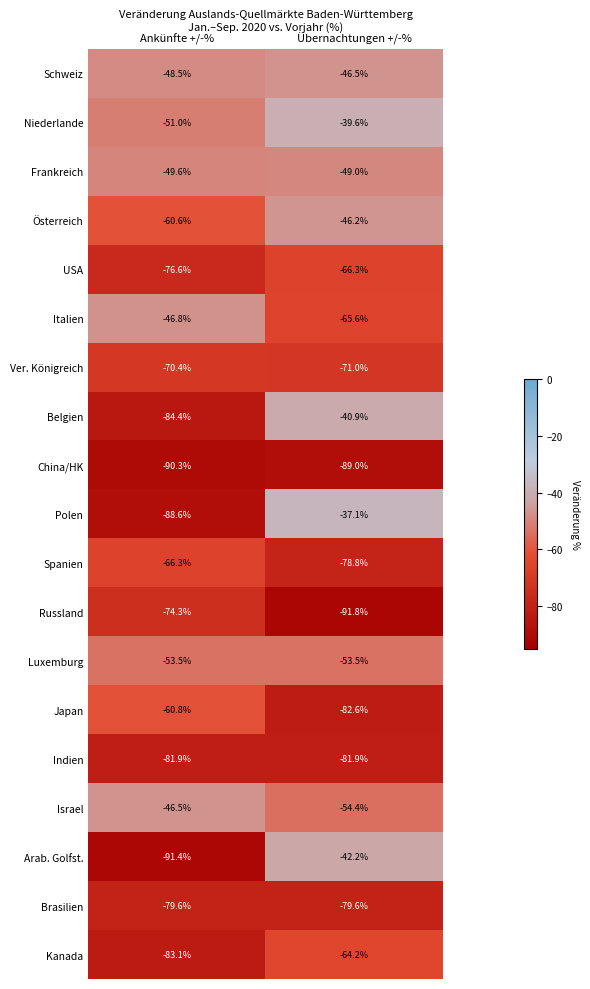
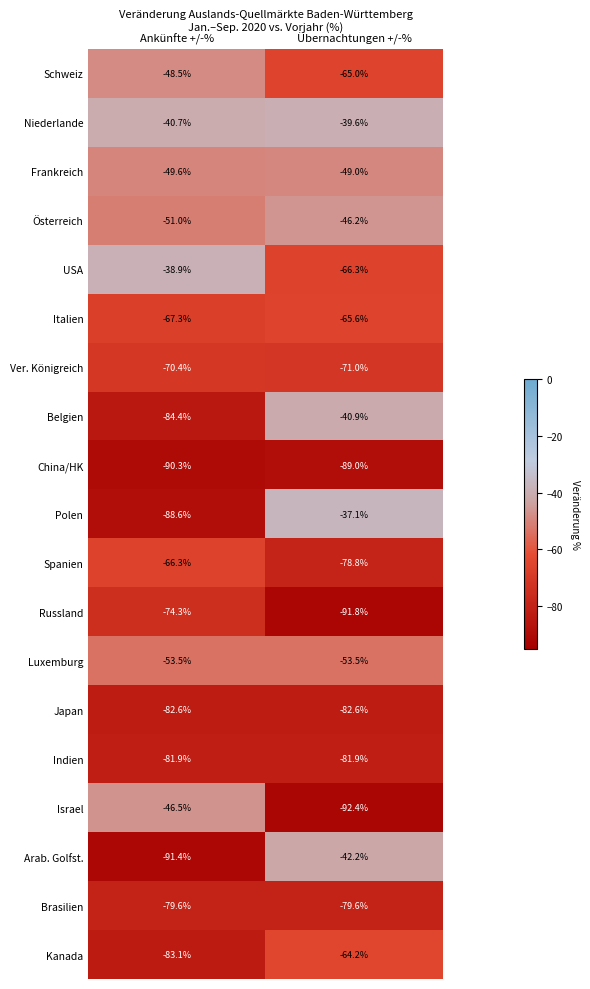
  {
    "Schweiz": {
      "Ankünfte +/-%": "-48.5%",
-     "Übernachtungen +/-%": "-46.5%"
+     "Übernachtungen +/-%": "-65.0%"
    },
    "Niederlande": {
-     "Ankünfte +/-%": "-51.0%",
+     "Ankünfte +/-%": "-40.7%",
      "Übernachtungen +/-%": "-39.6%"
    },
    "Frankreich": {
      "Ankünfte +/-%": "-49.6%",
      "Übernachtungen +/-%": "-49.0%"
    },
    "Österreich": {
-     "Ankünfte +/-%": "-60.6%",
+     "Ankünfte +/-%": "-51.0%",
      "Übernachtungen +/-%": "-46.2%"
    },
    "USA": {
-     "Ankünfte +/-%": "-76.6%",
+     "Ankünfte +/-%": "-38.9%",
      "Übernachtungen +/-%": "-66.3%"
    },
    "Italien": {
-     "Ankünfte +/-%": "-46.8%",
+     "Ankünfte +/-%": "-67.3%",
      "Übernachtungen +/-%": "-65.6%"
    },
    "Ver. Königreich": {
      "Ankünfte +/-%": "-70.4%",
      "Übernachtungen +/-%": "-71.0%"
    },
    "Belgien": {
      "Ankünfte +/-%": "-84.4%",
      "Übernachtungen +/-%": "-40.9%"
    },
    "China/HK": {
      "Ankünfte +/-%": "-90.3%",
      "Übernachtungen +/-%": "-89.0%"
    },
    "Polen": {
      "Ankünfte +/-%": "-88.6%",
      "Übernachtungen +/-%": "-37.1%"
    },
    "Spanien": {
      "Ankünfte +/-%": "-66.3%",
      "Übernachtungen +/-%": "-78.8%"
    },
    "Russland": {
      "Ankünfte +/-%": "-74.3%",
      "Übernachtungen +/-%": "-91.8%"
    },
    "Luxemburg": {
      "Ankünfte +/-%": "-53.5%",
      "Übernachtungen +/-%": "-53.5%"
    },
    "Japan": {
-     "Ankünfte +/-%": "-60.8%",
+     "Ankünfte +/-%": "-82.6%",
      "Übernachtungen +/-%": "-82.6%"
    },
    "Indien": {
      "Ankünfte +/-%": "-81.9%",
      "Übernachtungen +/-%": "-81.9%"
    },
    "Israel": {
      "Ankünfte +/-%": "-46.5%",
-     "Übernachtungen +/-%": "-54.4%"
+     "Übernachtungen +/-%": "-92.4%"
    },
    "Arab. Golfst.": {
      "Ankünfte +/-%": "-91.4%",
      "Übernachtungen +/-%": "-42.2%"
    },
    "Brasilien": {
      "Ankünfte +/-%": "-79.6%",
      "Übernachtungen +/-%": "-79.6%"
    },
    "Kanada": {
      "Ankünfte +/-%": "-83.1%",
      "Übernachtungen +/-%": "-64.2%"
    }
  }
